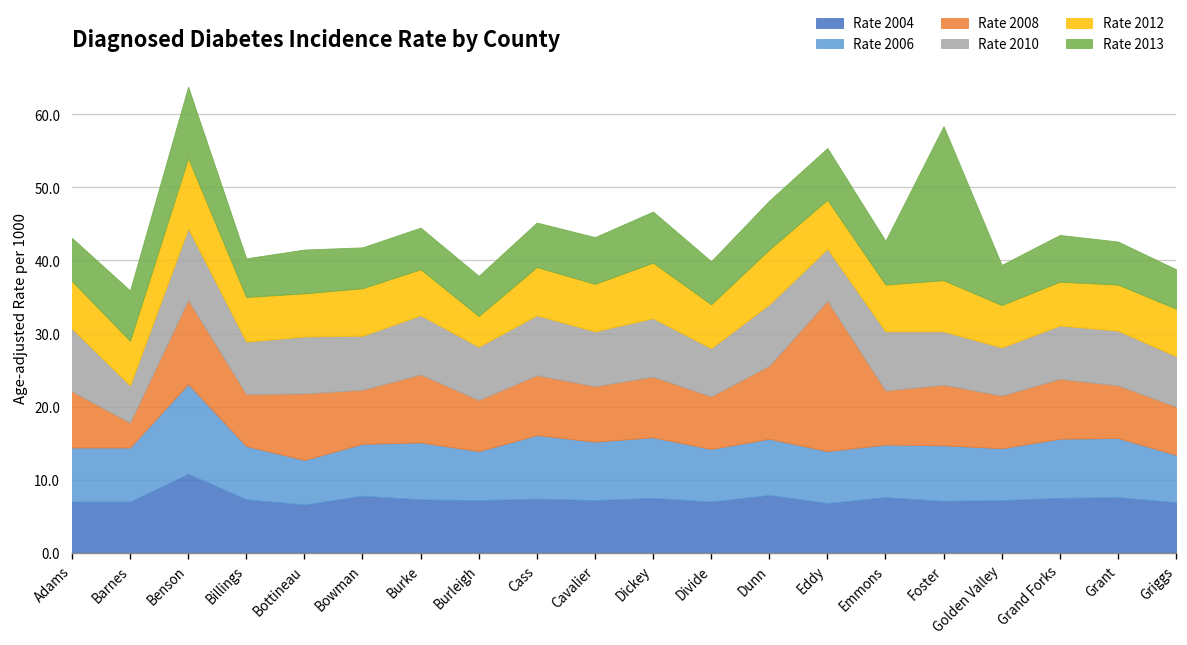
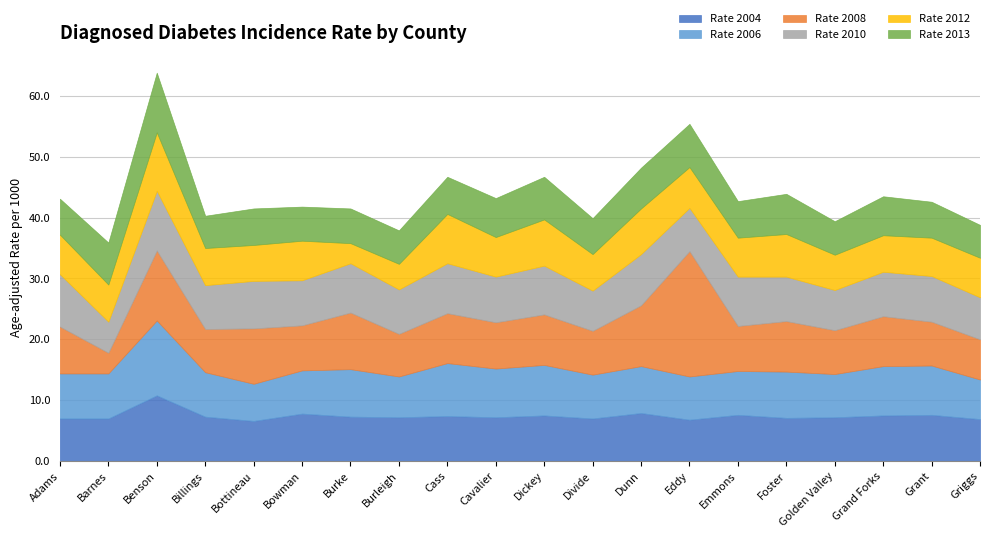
  {
    "Rate 2008": {
      "Adams": 8,
      "Barnes": 3,
      "Benson": 12,
      "Billings": 7,
      "Bottineau": 9,
      "Bowman": 7,
      "Burke": 9,
      "Burleigh": 7,
      "Cass": 8,
      "Cavalier": 8,
      "Dickey": 8,
      "Divide": 7,
      "Dunn": 10,
      "Eddy": 21,
      "Emmons": 7,
      "Foster": 8,
      "Golden Valley": 7,
      "Grand Forks": 8,
      "Grant": 7,
      "Griggs": 7
    },
    "Rate 2010": {
      "Adams": 9,
      "Barnes": 5,
      "Benson": 10,
      "Billings": 7,
      "Bottineau": 8,
      "Bowman": 7,
      "Burke": 8,
      "Burleigh": 7,
      "Cass": 8,
      "Cavalier": 8,
      "Dickey": 8,
      "Divide": 7,
      "Dunn": 8,
      "Eddy": 7,
      "Emmons": 8,
      "Foster": 7,
      "Golden Valley": 7,
      "Grand Forks": 7,
      "Grant": 8,
      "Griggs": 7
    },
    "Rate 2012": {
      "Adams": 7,
      "Barnes": 6,
      "Benson": 10,
      "Billings": 6,
      "Bottineau": 6,
      "Bowman": 7,
-     "Burke": 6,
+     "Burke": 3,
      "Burleigh": 4,
-     "Cass": 7,
+     "Cass": 8,
      "Cavalier": 7,
      "Dickey": 8,
      "Divide": 6,
      "Dunn": 8,
      "Eddy": 7,
      "Emmons": 6,
      "Foster": 7,
      "Golden Valley": 6,
      "Grand Forks": 6,
      "Grant": 6,
      "Griggs": 7
    },
    "Rate 2013": {
      "Adams": 6,
      "Barnes": 7,
      "Benson": 10,
      "Billings": 5,
      "Bottineau": 6,
      "Bowman": 6,
      "Burke": 6,
      "Burleigh": 6,
      "Cass": 6,
      "Cavalier": 6,
      "Dickey": 7,
      "Divide": 6,
      "Dunn": 7,
      "Eddy": 7,
      "Emmons": 6,
-     "Foster": 21,
+     "Foster": 7,
      "Golden Valley": 6,
      "Grand Forks": 6,
      "Grant": 6,
      "Griggs": 5
    }
  }
